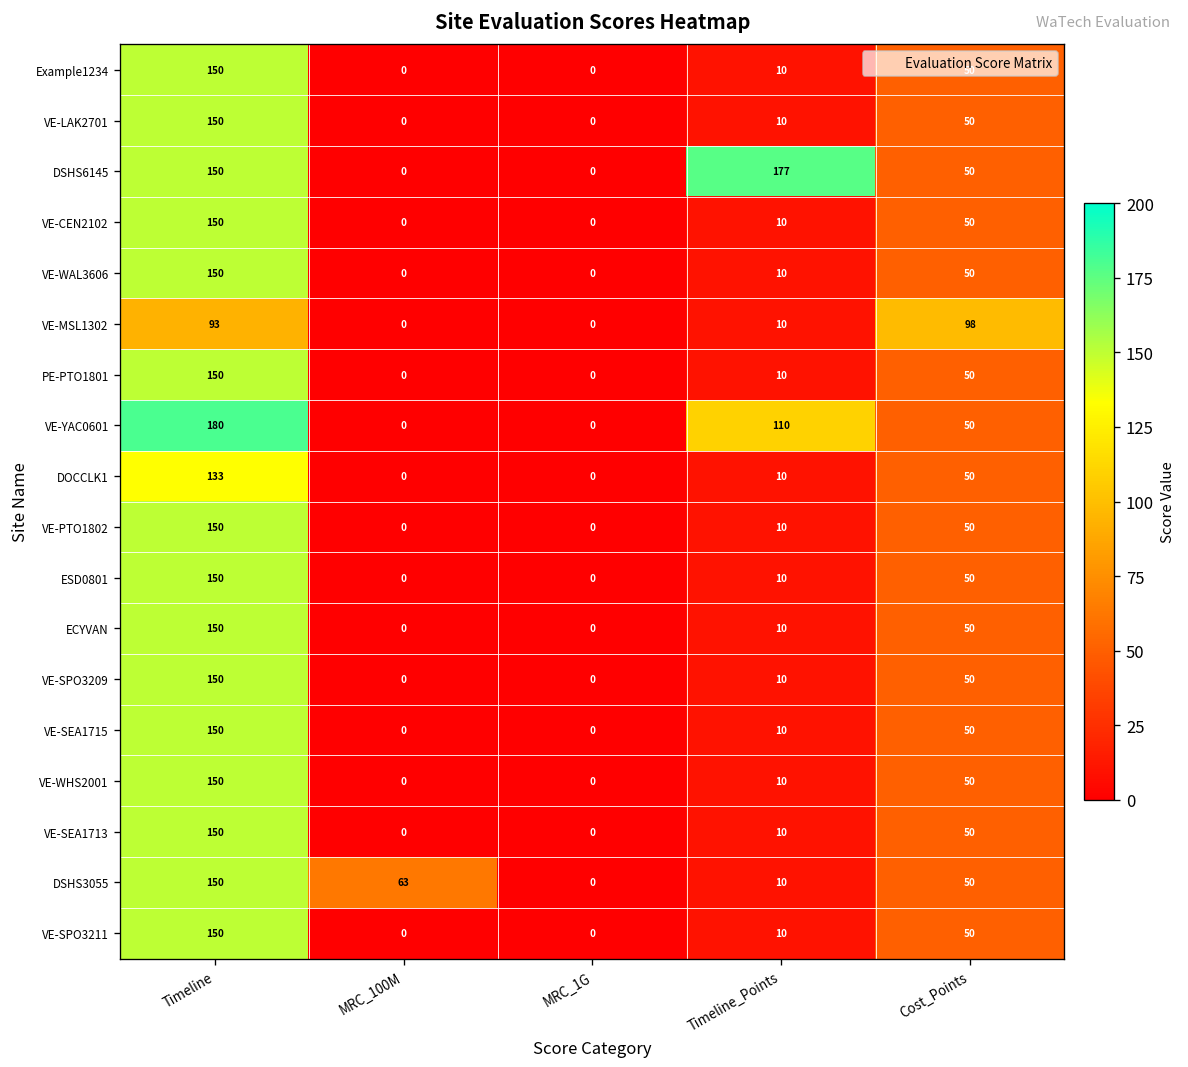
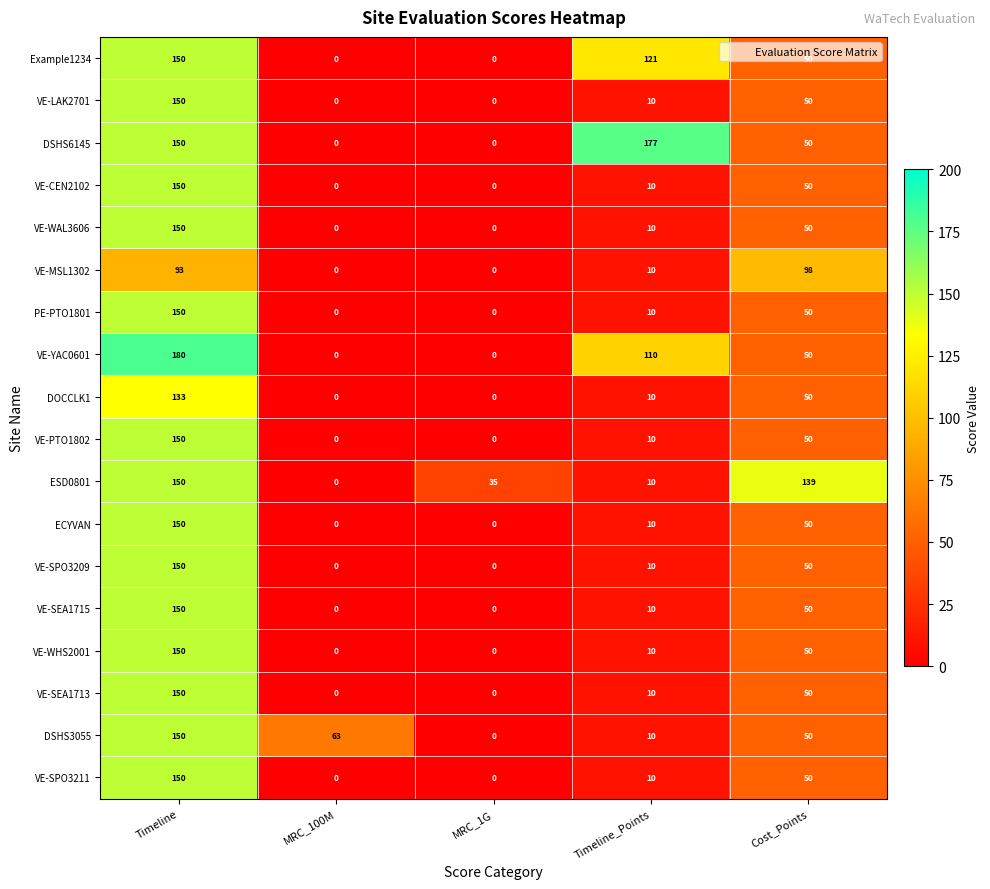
  {
    "Example1234": {
      "Timeline": 150,
      "MRC_100M": 0,
      "MRC_1G": 0,
-     "Timeline_Points": 10
+     "Timeline_Points": 121
    },
    "VE-LAK2701": {
      "Timeline": 150,
      "MRC_100M": 0,
      "MRC_1G": 0,
      "Timeline_Points": 10,
      "Cost_Points": 50
    },
    "DSHS6145": {
      "Timeline": 150,
      "MRC_100M": 0,
      "MRC_1G": 0,
      "Timeline_Points": 177,
      "Cost_Points": 50
    },
    "VE-CEN2102": {
      "Timeline": 150,
      "MRC_100M": 0,
      "MRC_1G": 0,
      "Timeline_Points": 10,
      "Cost_Points": 50
    },
    "VE-WAL3606": {
      "Timeline": 150,
      "MRC_100M": 0,
      "MRC_1G": 0,
      "Timeline_Points": 10,
      "Cost_Points": 50
    },
    "VE-MSL1302": {
      "Timeline": 93,
      "MRC_100M": 0,
      "MRC_1G": 0,
      "Timeline_Points": 10,
      "Cost_Points": 98
    },
    "PE-PTO1801": {
      "Timeline": 150,
      "MRC_100M": 0,
      "MRC_1G": 0,
      "Timeline_Points": 10,
      "Cost_Points": 50
    },
    "VE-YAC0601": {
      "Timeline": 180,
      "MRC_100M": 0,
      "MRC_1G": 0,
      "Timeline_Points": 110,
      "Cost_Points": 50
    },
    "DOCCLK1": {
      "Timeline": 133,
      "MRC_100M": 0,
      "MRC_1G": 0,
      "Timeline_Points": 10,
      "Cost_Points": 50
    },
    "VE-PTO1802": {
      "Timeline": 150,
      "MRC_100M": 0,
      "MRC_1G": 0,
      "Timeline_Points": 10,
      "Cost_Points": 50
    },
    "ESD0801": {
      "Timeline": 150,
      "MRC_100M": 0,
-     "MRC_1G": 0,
+     "MRC_1G": 35,
      "Timeline_Points": 10,
-     "Cost_Points": 50
+     "Cost_Points": 139
    },
    "ECYVAN": {
      "Timeline": 150,
      "MRC_100M": 0,
      "MRC_1G": 0,
      "Timeline_Points": 10,
      "Cost_Points": 50
    },
    "VE-SPO3209": {
      "Timeline": 150,
      "MRC_100M": 0,
      "MRC_1G": 0,
      "Timeline_Points": 10,
      "Cost_Points": 50
    },
    "VE-SEA1715": {
      "Timeline": 150,
      "MRC_100M": 0,
      "MRC_1G": 0,
      "Timeline_Points": 10,
      "Cost_Points": 50
    },
    "VE-WHS2001": {
      "Timeline": 150,
      "MRC_100M": 0,
      "MRC_1G": 0,
      "Timeline_Points": 10,
      "Cost_Points": 50
    },
    "VE-SEA1713": {
      "Timeline": 150,
      "MRC_100M": 0,
      "MRC_1G": 0,
      "Timeline_Points": 10,
      "Cost_Points": 50
    },
    "DSHS3055": {
      "Timeline": 150,
      "MRC_100M": 63,
      "MRC_1G": 0,
      "Timeline_Points": 10,
      "Cost_Points": 50
    },
    "VE-SPO3211": {
      "Timeline": 150,
      "MRC_100M": 0,
      "MRC_1G": 0,
      "Timeline_Points": 10,
      "Cost_Points": 50
    }
  }
